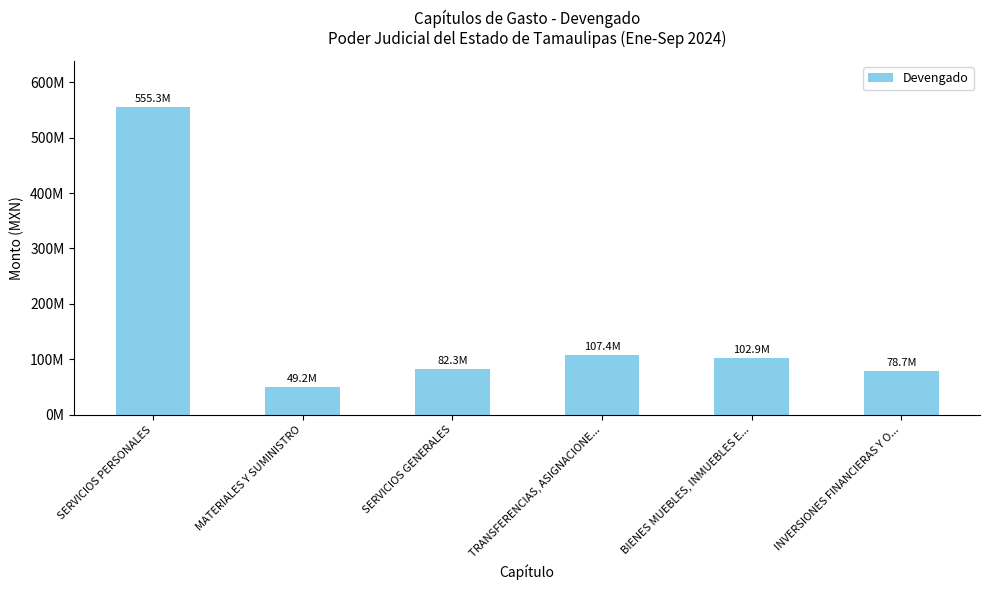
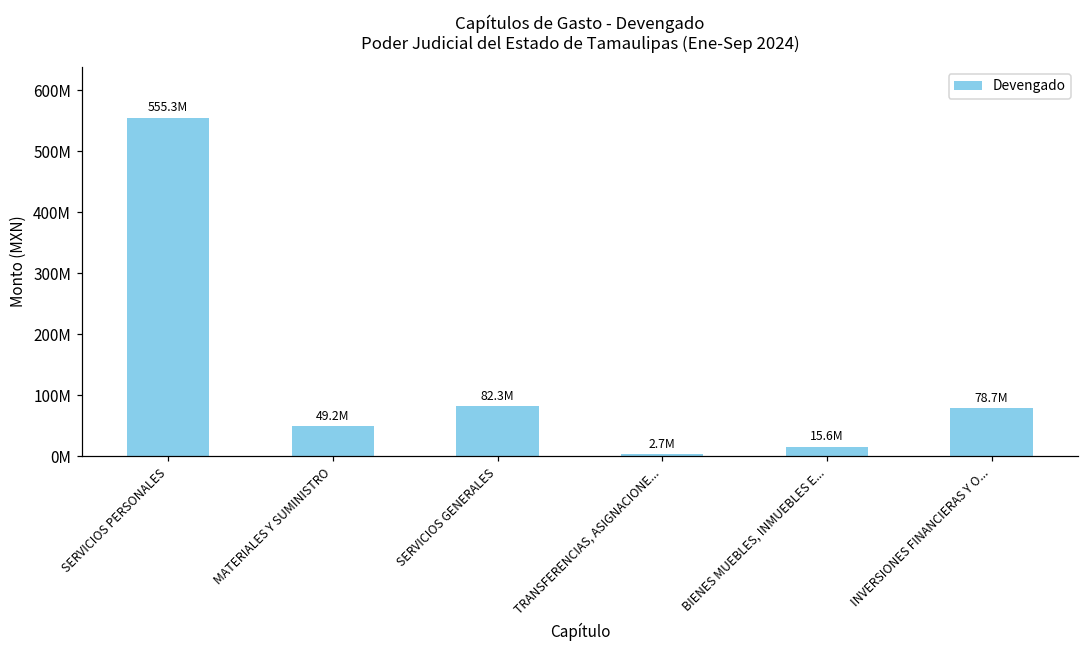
  {
    "SERVICIOS PERSONALES": "555.3M",
    "MATERIALES Y SUMINISTRO": "49.2M",
    "SERVICIOS GENERALES": "82.3M",
-   "TRANSFERENCIAS, ASIGNACIONE...": "107.4M",
-   "BIENES MUEBLES, INMUEBLES E...": "102.9M",
+   "TRANSFERENCIAS, ASIGNACIONE...": "2.7M",
+   "BIENES MUEBLES, INMUEBLES E...": "15.6M",
    "INVERSIONES FINANCIERAS Y O...": "78.7M"
  }
